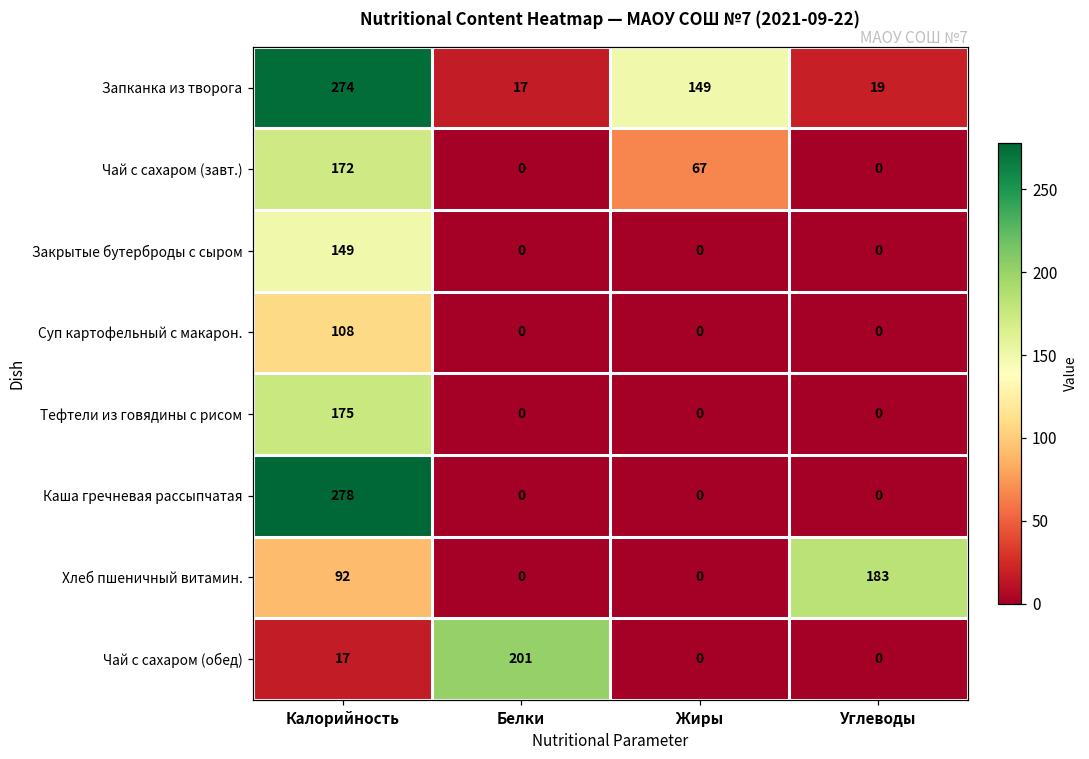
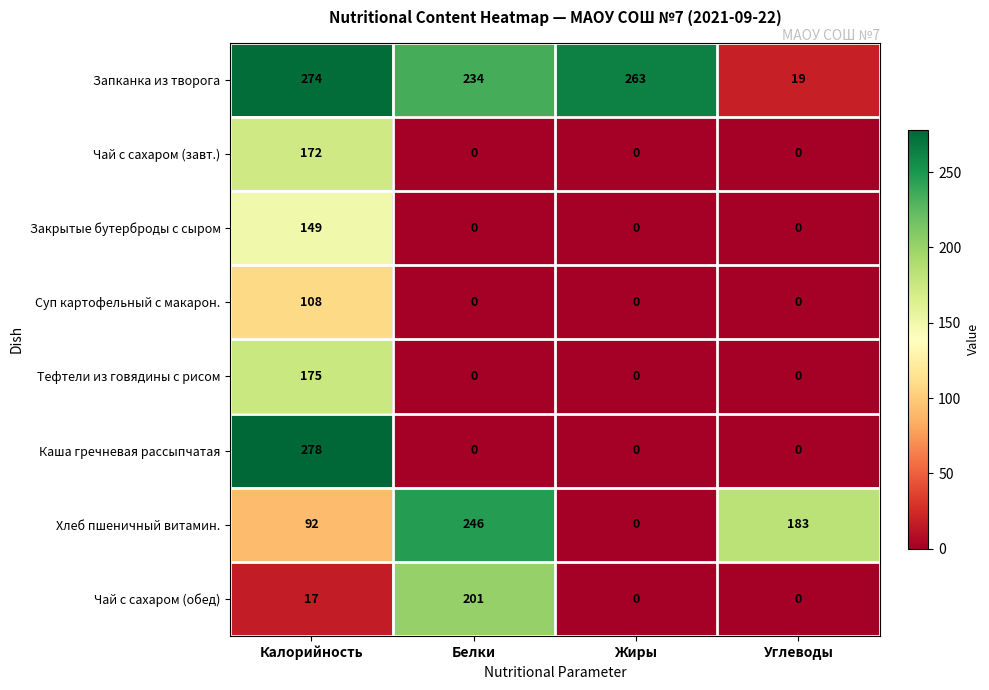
  {
    "Запканка из творога": {
      "Калорийность": 274,
-     "Белки": 17,
-     "Жиры": 149,
+     "Белки": 234,
+     "Жиры": 263,
      "Углеводы": 19
    },
    "Чай с сахаром (завт.)": {
      "Калорийность": 172,
      "Белки": 0,
-     "Жиры": 67,
+     "Жиры": 0,
      "Углеводы": 0
    },
    "Закрытые бутерброды с сыром": {
      "Калорийность": 149,
      "Белки": 0,
      "Жиры": 0,
      "Углеводы": 0
    },
    "Суп картофельный с макарон.": {
      "Калорийность": 108,
      "Белки": 0,
      "Жиры": 0,
      "Углеводы": 0
    },
    "Тефтели из говядины с рисом": {
      "Калорийность": 175,
      "Белки": 0,
      "Жиры": 0,
      "Углеводы": 0
    },
    "Каша гречневая рассыпчатая": {
      "Калорийность": 278,
      "Белки": 0,
      "Жиры": 0,
      "Углеводы": 0
    },
    "Хлеб пшеничный витамин.": {
      "Калорийность": 92,
-     "Белки": 0,
+     "Белки": 246,
      "Жиры": 0,
      "Углеводы": 183
    },
    "Чай с сахаром (обед)": {
      "Калорийность": 17,
      "Белки": 201,
      "Жиры": 0,
      "Углеводы": 0
    }
  }
